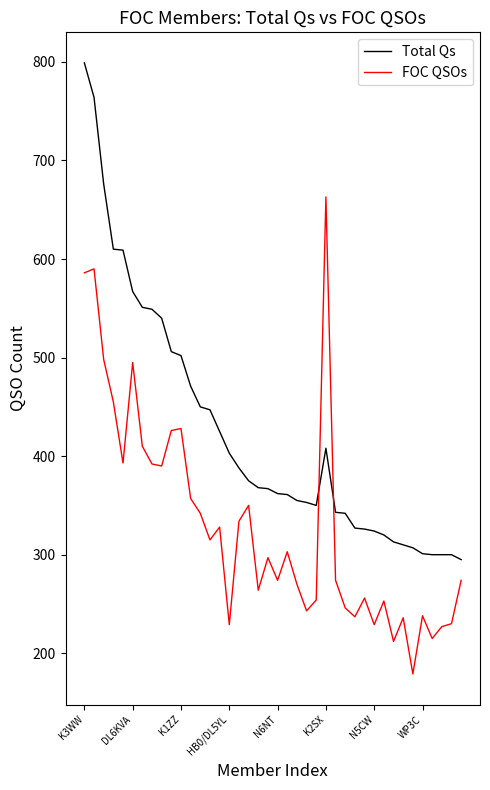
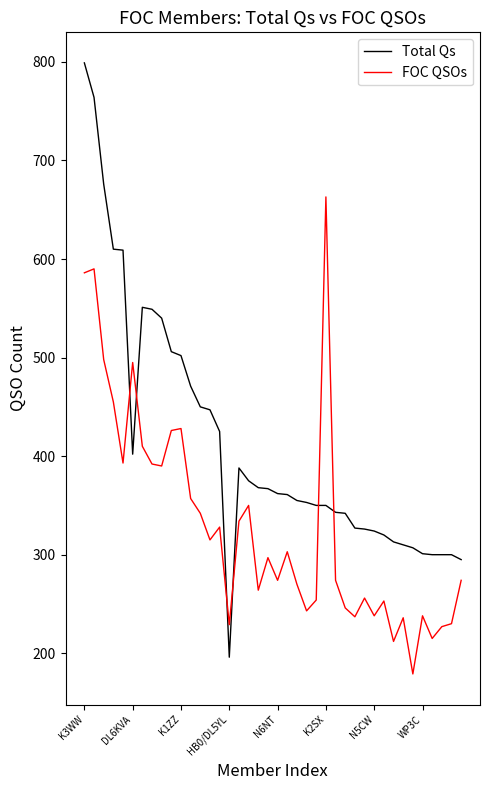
  {
    "Total Qs": {
      "K3WW": 800,
-     "DL6KVA": 570,
+     "DL6KVA": 400,
      "K1ZZ": 500,
-     "HB0/DL5YL": 400,
+     "HB0/DL5YL": 200,
      "N6NT": 360,
-     "K2SX": 410,
+     "K2SX": 350,
      "N5CW": 320,
      "WP3C": 300
    },
    "FOC QSOs": {
      "K3WW": 590,
      "DL6KVA": 500,
      "K1ZZ": 430,
      "HB0/DL5YL": 230,
      "N6NT": 270,
      "K2SX": 660,
-     "N5CW": 230,
+     "N5CW": 240,
      "WP3C": 240
    }
  }
